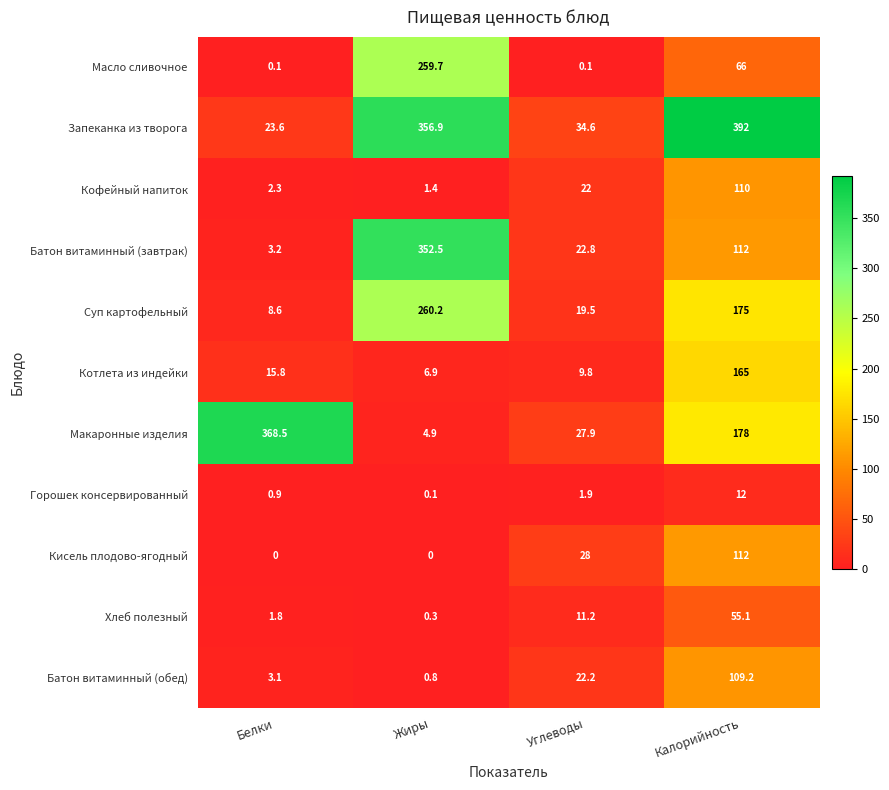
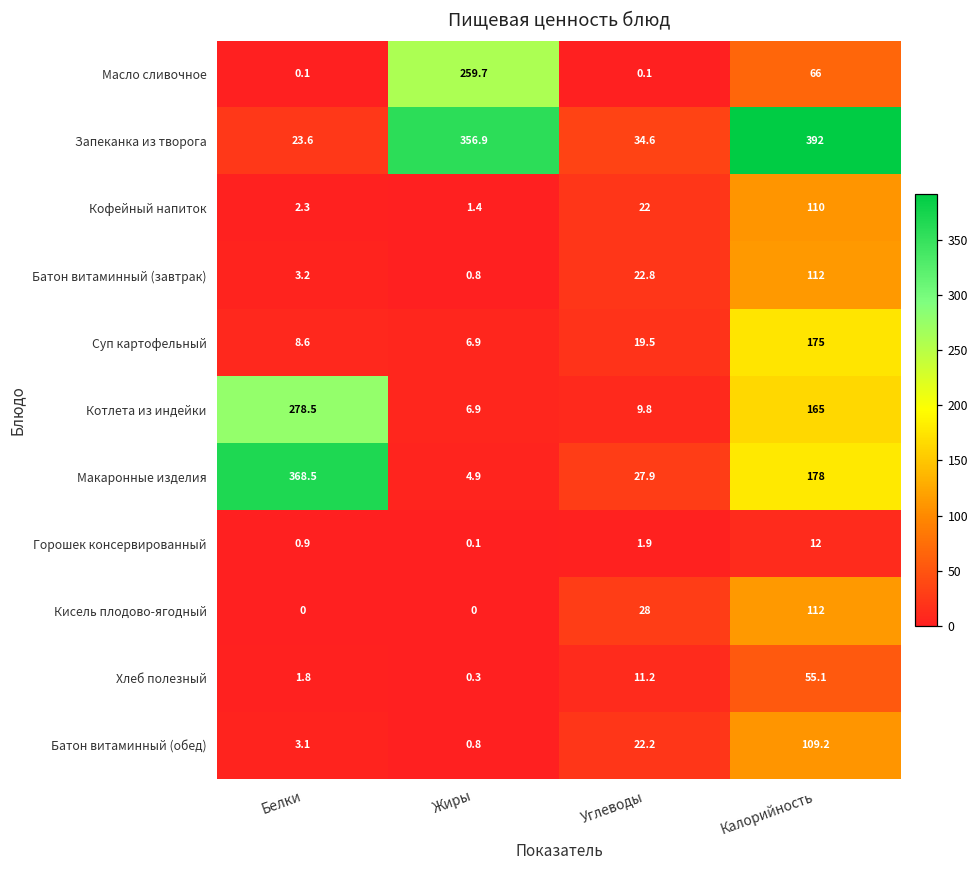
  {
    "Масло сливочное": {
      "Белки": 0.1,
      "Жиры": 259.7,
      "Углеводы": 0.1,
      "Калорийность": 66
    },
    "Запеканка из творога": {
      "Белки": 23.6,
      "Жиры": 356.9,
      "Углеводы": 34.6,
      "Калорийность": 392
    },
    "Кофейный напиток": {
      "Белки": 2.3,
      "Жиры": 1.4,
      "Углеводы": 22,
      "Калорийность": 110
    },
    "Батон витаминный (завтрак)": {
      "Белки": 3.2,
-     "Жиры": 352.5,
+     "Жиры": 0.8,
      "Углеводы": 22.8,
      "Калорийность": 112
    },
    "Суп картофельный": {
      "Белки": 8.6,
-     "Жиры": 260.2,
+     "Жиры": 6.9,
      "Углеводы": 19.5,
      "Калорийность": 175
    },
    "Котлета из индейки": {
-     "Белки": 15.8,
+     "Белки": 278.5,
      "Жиры": 6.9,
      "Углеводы": 9.8,
      "Калорийность": 165
    },
    "Макаронные изделия": {
      "Белки": 368.5,
      "Жиры": 4.9,
      "Углеводы": 27.9,
      "Калорийность": 178
    },
    "Горошек консервированный": {
      "Белки": 0.9,
      "Жиры": 0.1,
      "Углеводы": 1.9,
      "Калорийность": 12
    },
    "Кисель плодово-ягодный": {
      "Белки": 0,
      "Жиры": 0,
      "Углеводы": 28,
      "Калорийность": 112
    },
    "Хлеб полезный": {
      "Белки": 1.8,
      "Жиры": 0.3,
      "Углеводы": 11.2,
      "Калорийность": 55.1
    },
    "Батон витаминный (обед)": {
      "Белки": 3.1,
      "Жиры": 0.8,
      "Углеводы": 22.2,
      "Калорийность": 109.2
    }
  }
